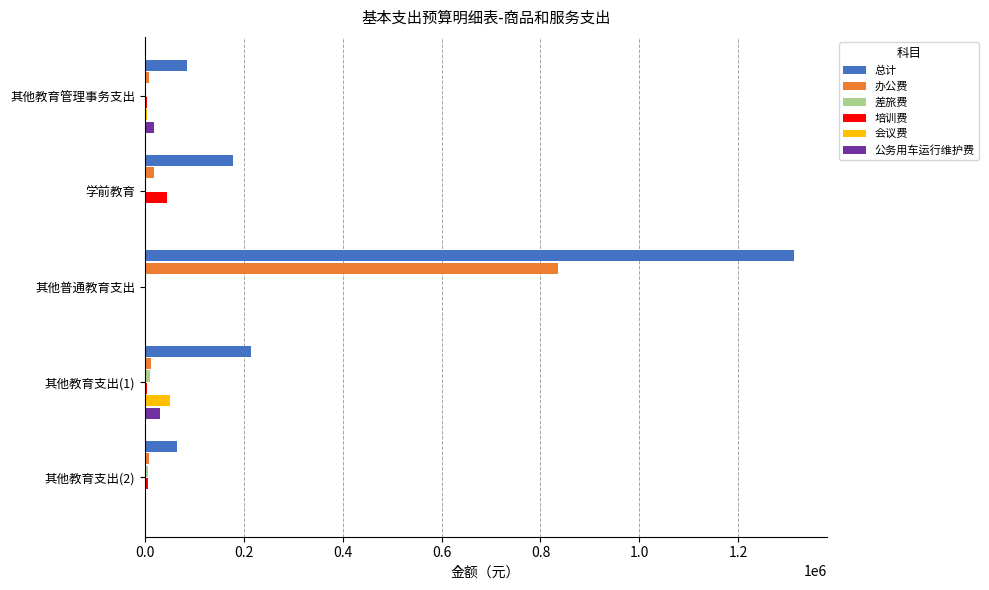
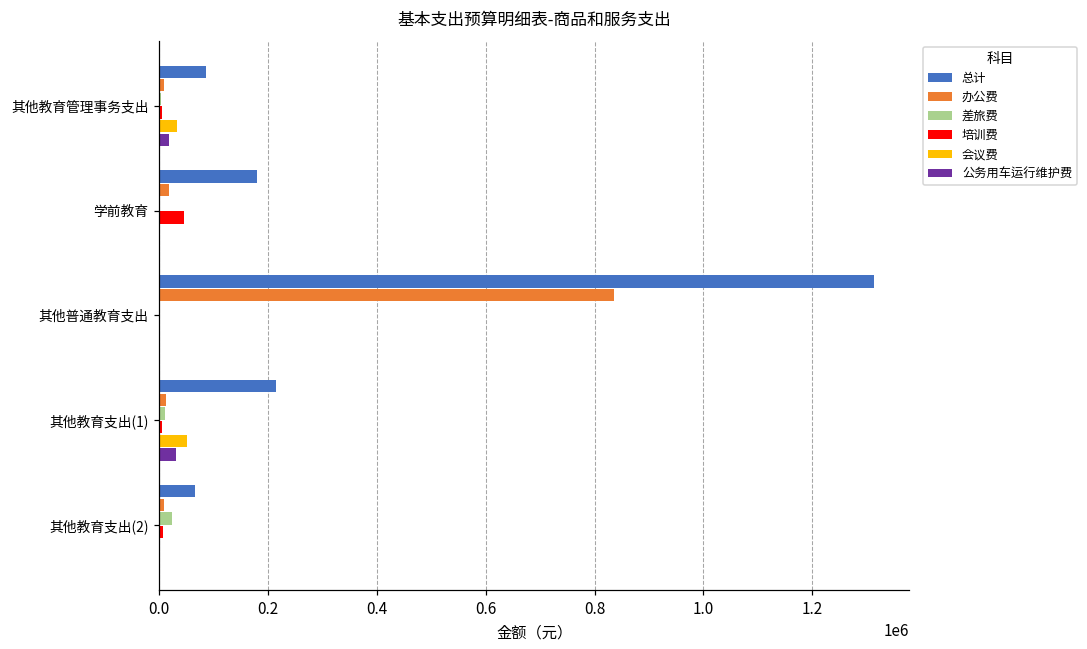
  {
    "总计": {
      "其他教育管理事务支出": 90000,
      "学前教育": 180000,
      "其他普通教育支出": 1310000,
      "其他教育支出(1)": 210000,
      "其他教育支出(2)": 70000
    },
    "办公费": {
      "其他教育管理事务支出": 10000,
      "学前教育": 20000,
      "其他普通教育支出": 840000,
      "其他教育支出(1)": 10000,
      "其他教育支出(2)": 10000
    },
    "差旅费": {
      "学前教育": 0,
      "其他普通教育支出": 0,
      "其他教育支出(1)": 10000,
-     "其他教育支出(2)": 10000
+     "其他教育支出(2)": 20000
    },
    "培训费": {
      "学前教育": 50000,
      "其他普通教育支出": 0,
      "其他教育支出(2)": 10000
    },
    "会议费": {
-     "其他教育管理事务支出": 0,
+     "其他教育管理事务支出": 30000,
      "学前教育": 0,
      "其他普通教育支出": 0,
      "其他教育支出(1)": 50000
    },
    "公务用车运行维护费": {
      "其他教育管理事务支出": 20000,
      "学前教育": 0,
      "其他普通教育支出": 0,
      "其他教育支出(1)": 30000,
      "其他教育支出(2)": 0
    }
  }
